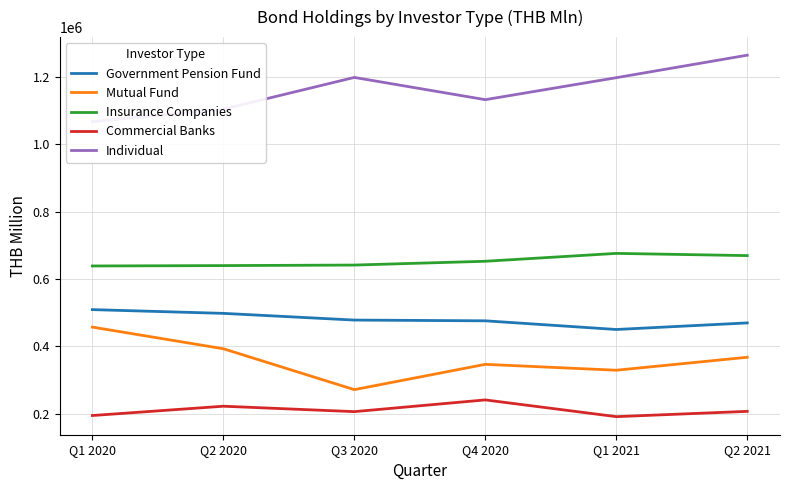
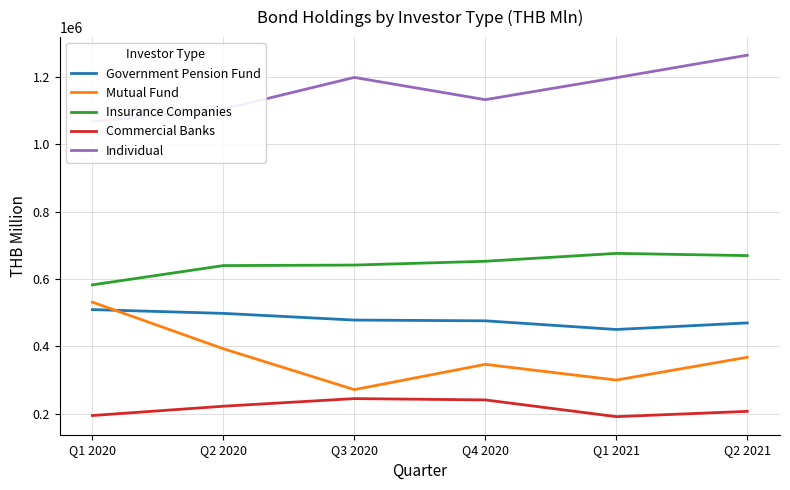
  {
    "Government Pension Fund": {
      "Q1 2020": 510000,
      "Q2 2020": 500000,
      "Q3 2020": 480000,
      "Q4 2020": 480000,
      "Q1 2021": 450000,
      "Q2 2021": 470000
    },
    "Mutual Fund": {
-     "Q1 2020": 460000,
+     "Q1 2020": 530000,
      "Q2 2020": 390000,
      "Q3 2020": 270000,
      "Q4 2020": 350000,
-     "Q1 2021": 330000,
+     "Q1 2021": 300000,
      "Q2 2021": 370000
    },
    "Insurance Companies": {
-     "Q1 2020": 640000,
+     "Q1 2020": 580000,
      "Q2 2020": 640000,
      "Q3 2020": 640000,
      "Q4 2020": 650000,
      "Q1 2021": 680000,
      "Q2 2021": 670000
    },
    "Commercial Banks": {
      "Q1 2020": 190000,
      "Q2 2020": 220000,
-     "Q3 2020": 210000,
+     "Q3 2020": 240000,
      "Q4 2020": 240000,
      "Q1 2021": 190000,
      "Q2 2021": 210000
    },
    "Individual": {
      "Q3 2020": 1200000,
      "Q4 2020": 1130000,
      "Q1 2021": 1200000,
      "Q2 2021": 1260000
    }
  }
